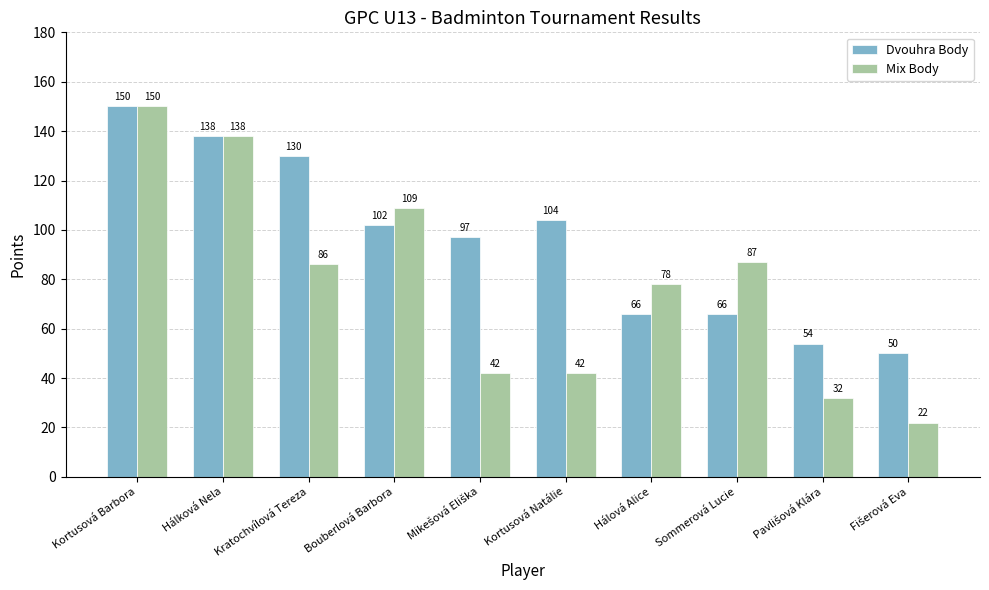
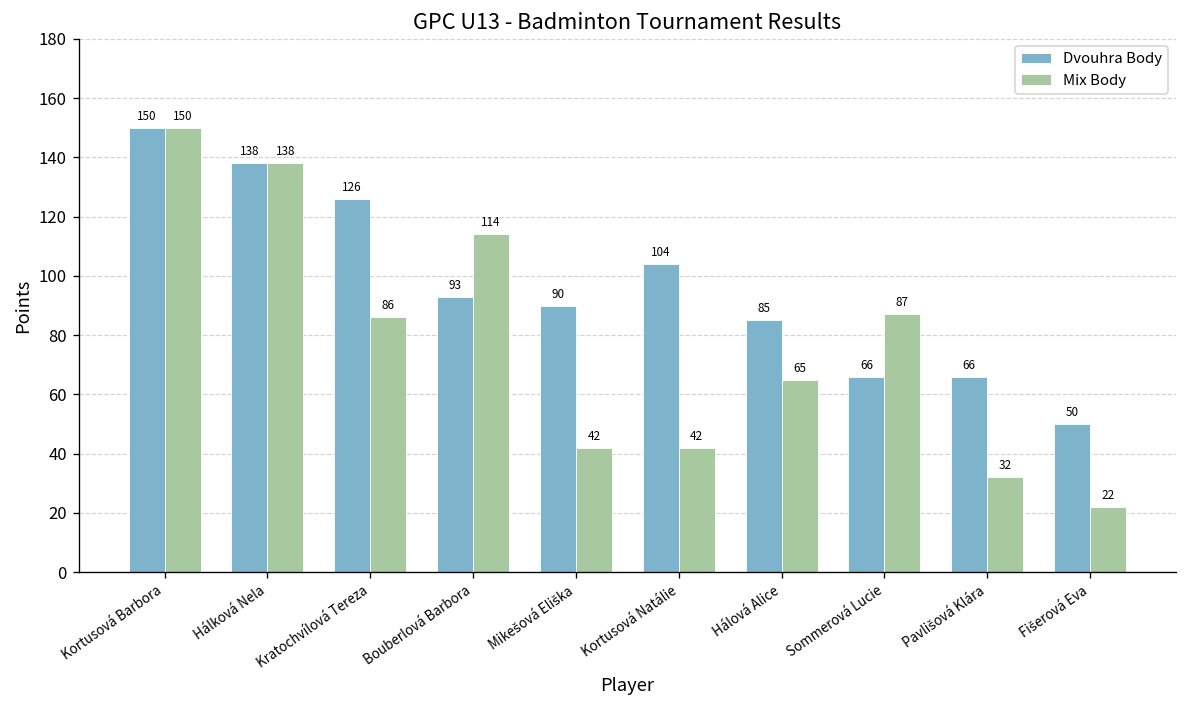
  {
    "Dvouhra Body": {
      "Kortusová Barbora": 150,
      "Hálková Nela": 138,
-     "Kratochvílová Tereza": 130,
-     "Bouberlová Barbora": 102,
-     "Mikešová Eliška": 97,
+     "Kratochvílová Tereza": 126,
+     "Bouberlová Barbora": 93,
+     "Mikešová Eliška": 90,
      "Kortusová Natálie": 104,
-     "Hálová Alice": 66,
+     "Hálová Alice": 85,
      "Sommerová Lucie": 66,
-     "Pavlišová Klára": 54,
+     "Pavlišová Klára": 66,
      "Fišerová Eva": 50
    },
    "Mix Body": {
      "Kortusová Barbora": 150,
      "Hálková Nela": 138,
      "Kratochvílová Tereza": 86,
-     "Bouberlová Barbora": 109,
+     "Bouberlová Barbora": 114,
      "Mikešová Eliška": 42,
      "Kortusová Natálie": 42,
-     "Hálová Alice": 78,
+     "Hálová Alice": 65,
      "Sommerová Lucie": 87,
      "Pavlišová Klára": 32,
      "Fišerová Eva": 22
    }
  }
